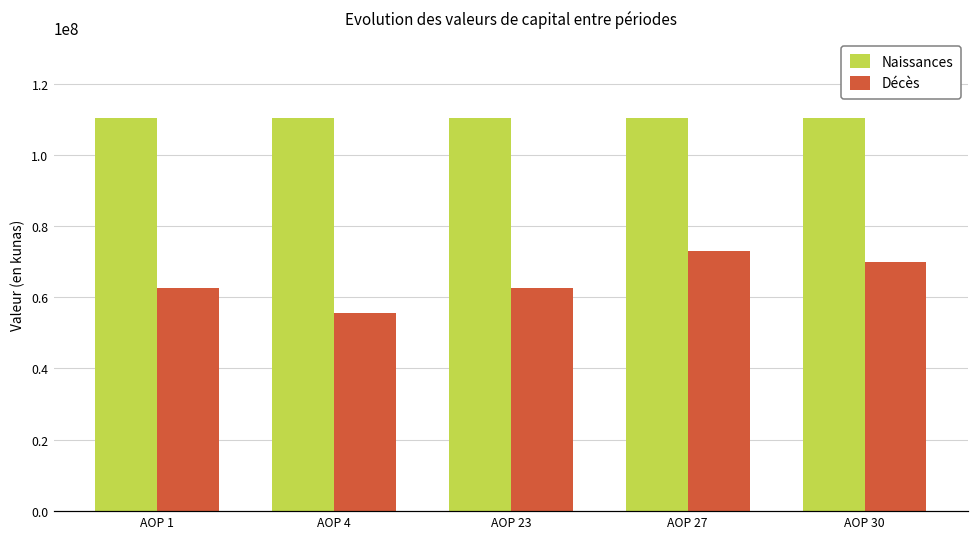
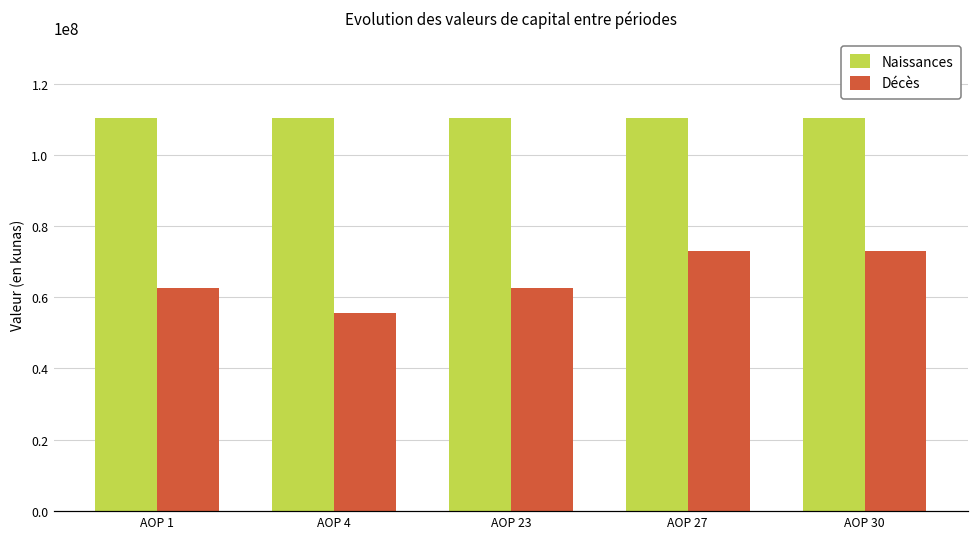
  {
    "Naissances": {
      "AOP 1": 110000000,
      "AOP 4": 110000000,
      "AOP 23": 110000000,
      "AOP 27": 110000000,
      "AOP 30": 110000000
    },
    "Décès": {
      "AOP 1": 63000000,
      "AOP 4": 56000000,
      "AOP 23": 63000000,
      "AOP 27": 73000000,
-     "AOP 30": 70000000
+     "AOP 30": 73000000
    }
  }
